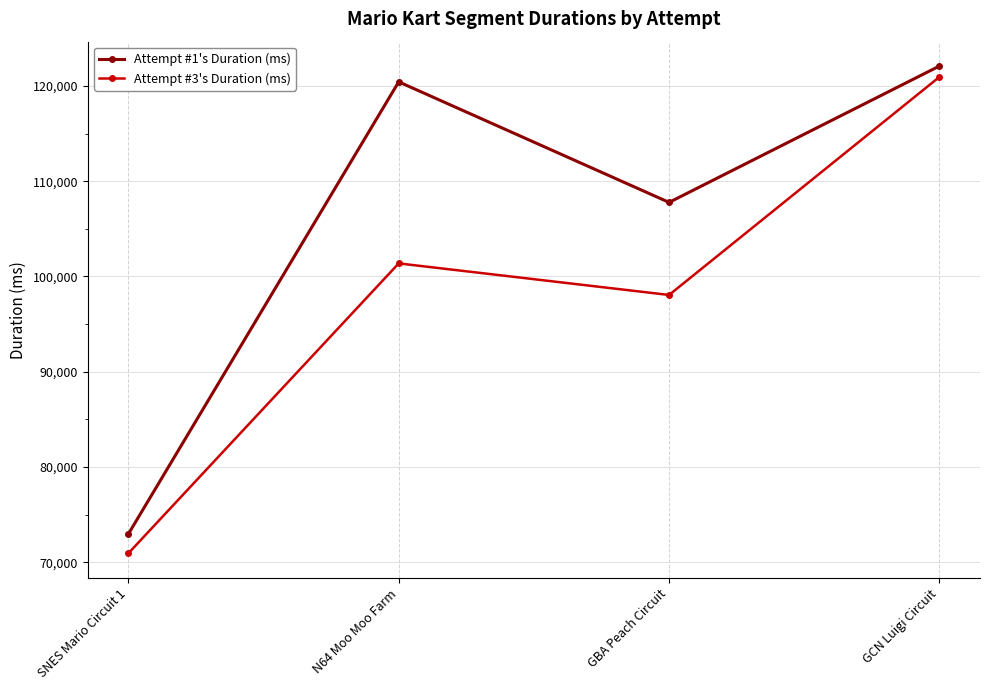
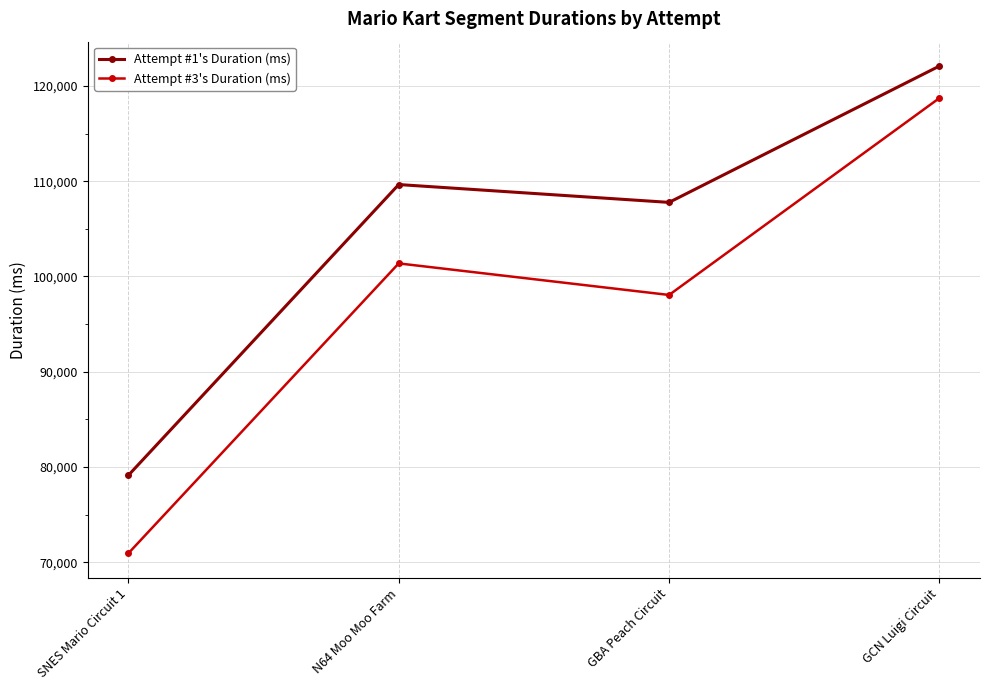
  {
    "Attempt #1's Duration (ms)": {
-     "SNES Mario Circuit 1": "73,000",
-     "N64 Moo Moo Farm": "120,000",
+     "SNES Mario Circuit 1": "79,000",
+     "N64 Moo Moo Farm": "110,000",
      "GBA Peach Circuit": "108,000",
      "GCN Luigi Circuit": "122,000"
    },
    "Attempt #3's Duration (ms)": {
      "SNES Mario Circuit 1": "71,000",
      "N64 Moo Moo Farm": "101,000",
      "GBA Peach Circuit": "98,000",
-     "GCN Luigi Circuit": "121,000"
+     "GCN Luigi Circuit": "119,000"
    }
  }
